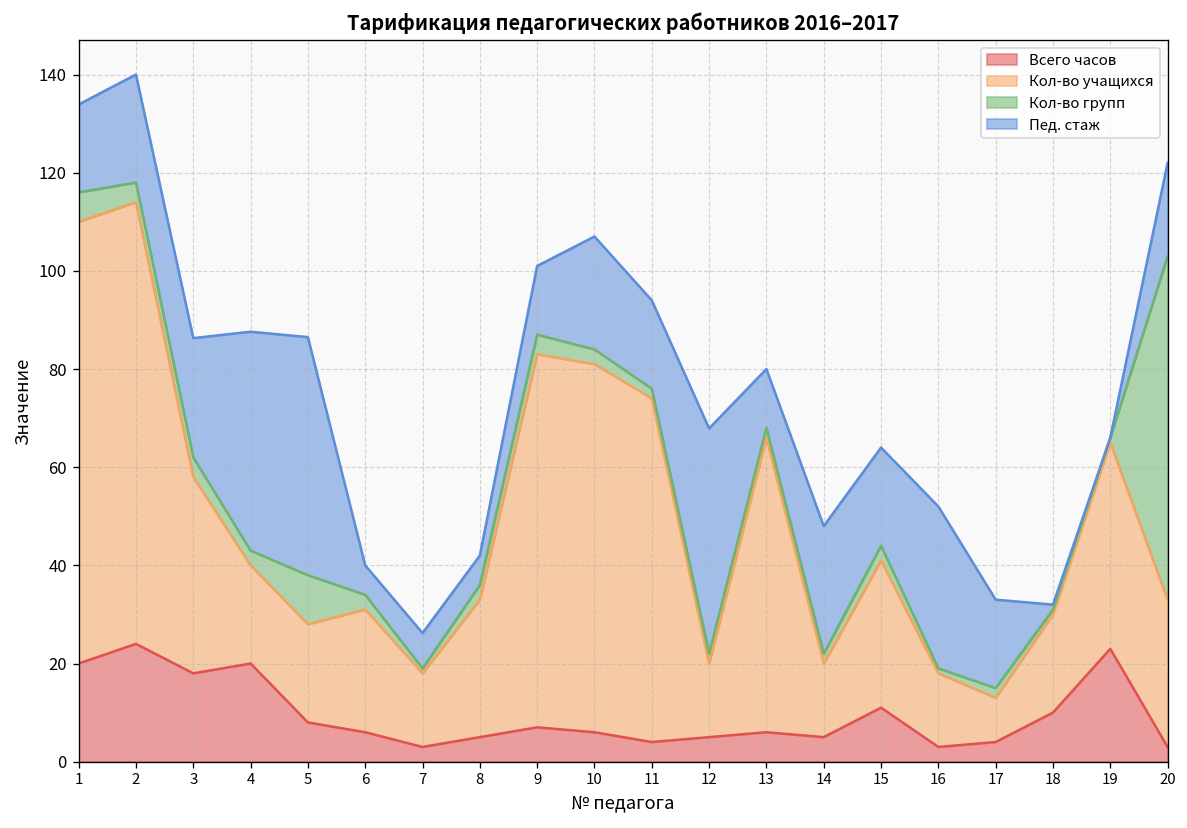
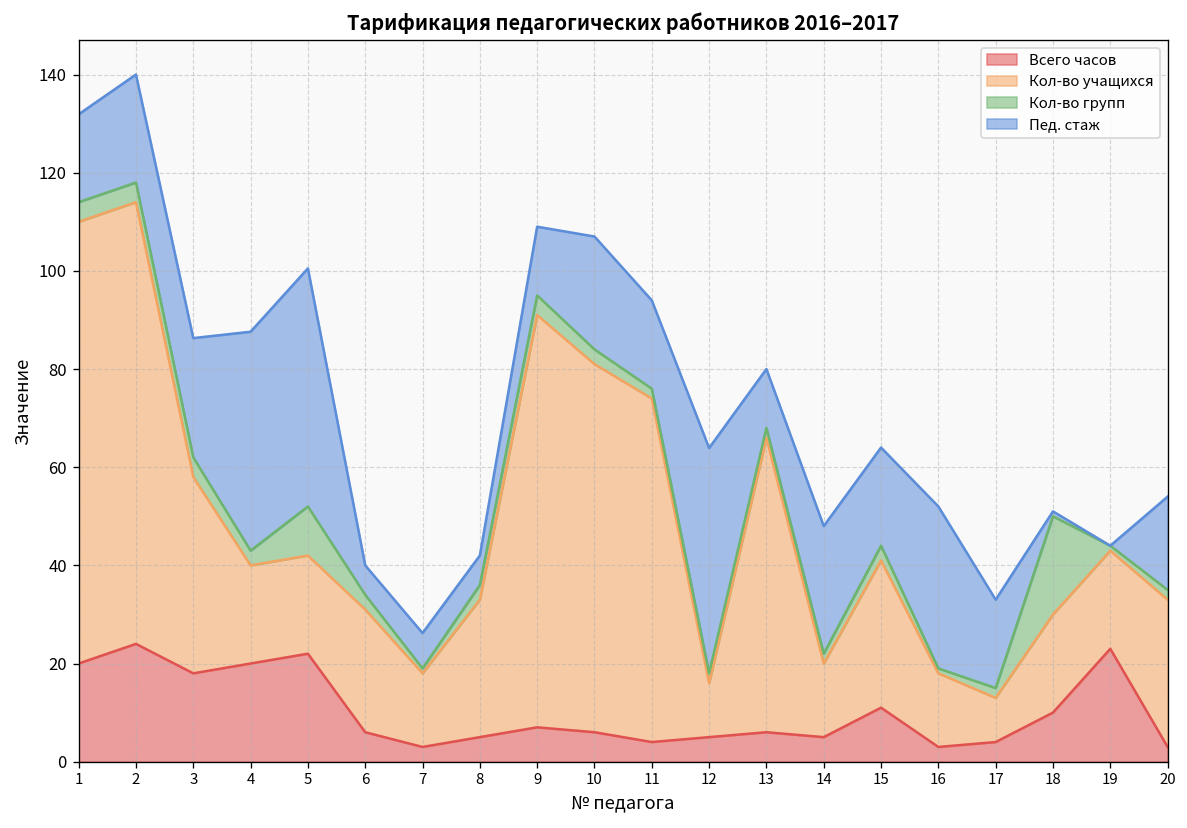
  {
    "Всего часов": {
      "1": 20,
      "2": 24,
      "3": 18,
      "4": 20,
-     "5": 8,
+     "5": 22,
      "6": 6,
      "7": 3,
      "8": 5,
      "9": 7,
      "10": 6,
      "11": 4,
      "12": 5,
      "13": 6,
      "14": 5,
      "15": 11,
      "16": 3,
      "17": 4,
      "18": 10,
      "19": 23,
      "20": 3
    },
    "Кол-во учащихся": {
      "1": 90,
      "2": 90,
      "3": 40,
      "4": 20,
      "5": 20,
      "6": 25,
      "7": 15,
      "8": 28,
-     "9": 76,
+     "9": 84,
      "10": 75,
      "11": 70,
-     "12": 15,
+     "12": 11,
      "13": 60,
      "14": 15,
      "15": 30,
      "16": 15,
      "17": 9,
      "18": 20,
-     "19": 42,
+     "19": 20,
      "20": 30
    },
    "Кол-во групп": {
-     "1": 6,
+     "1": 4,
      "2": 4,
      "3": 4,
      "4": 3,
      "5": 10,
      "6": 3,
      "7": 1,
      "8": 3,
      "9": 4,
      "10": 3,
      "11": 2,
      "12": 2,
      "13": 2,
      "14": 2,
      "15": 3,
      "16": 1,
      "17": 2,
-     "18": 1,
-     "20": 70
+     "18": 20,
+     "20": 2
    },
    "Пед. стаж": {
      "1": 18,
      "2": 22,
      "3": 24,
      "4": 45,
      "5": 49,
      "6": 6,
      "7": 7,
      "8": 6,
      "9": 14,
      "10": 23,
      "11": 18,
      "12": 46,
      "13": 12,
      "14": 26,
      "15": 20,
      "16": 33,
      "17": 18,
      "18": 1,
      "20": 19
    }
  }
